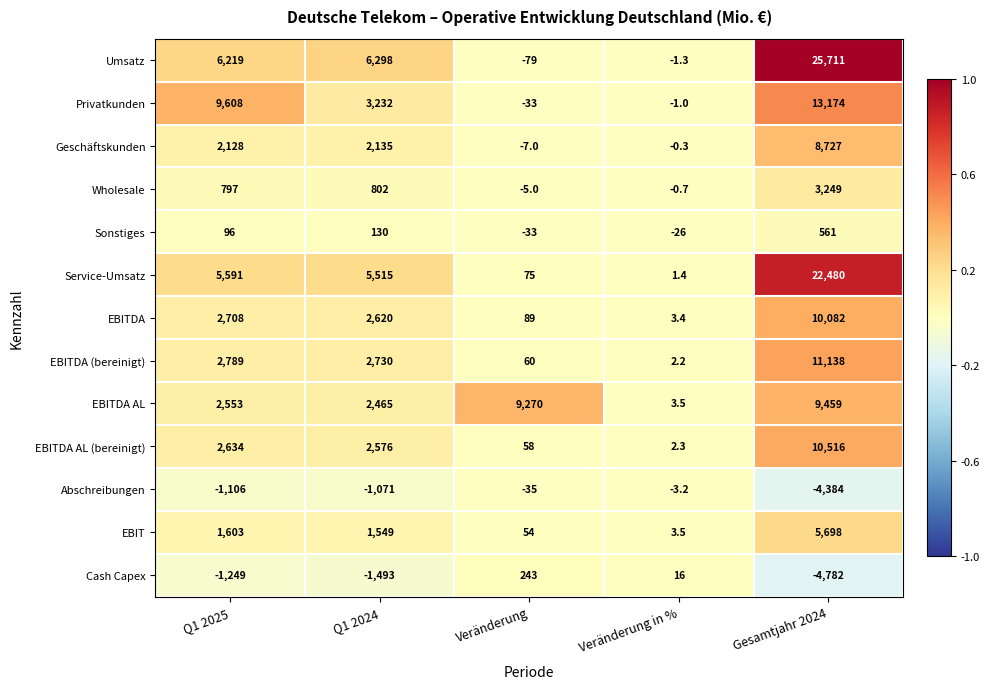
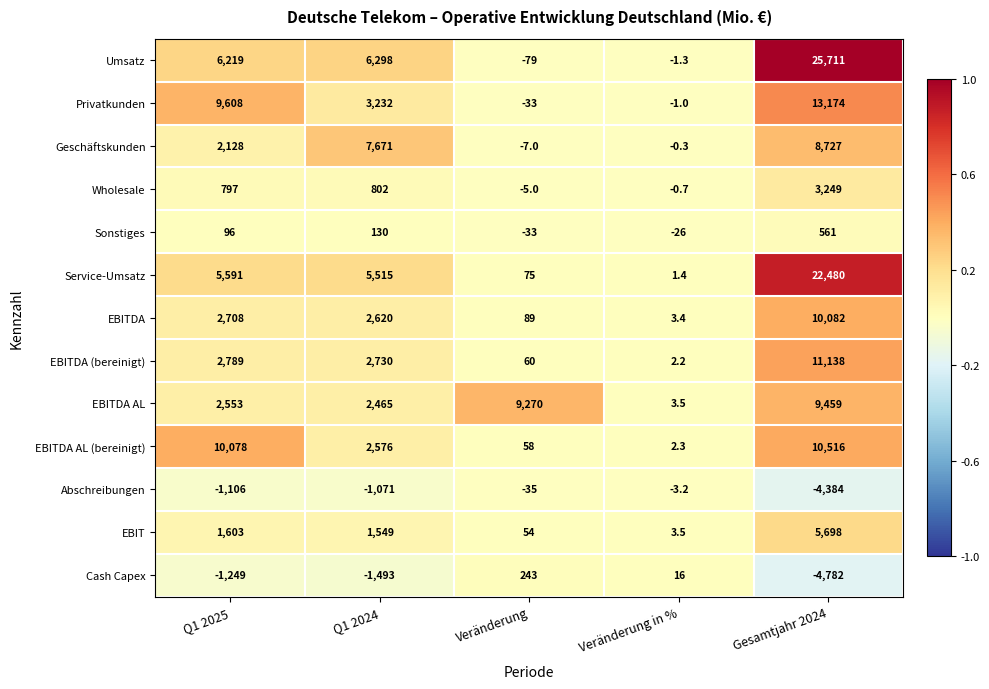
  {
    "Umsatz": {
      "Q1 2025": "6,219",
      "Q1 2024": "6,298",
      "Veränderung": "-79",
      "Veränderung in %": "-1.3",
      "Gesamtjahr 2024": "25,711"
    },
    "Privatkunden": {
      "Q1 2025": "9,608",
      "Q1 2024": "3,232",
      "Veränderung": "-33",
      "Veränderung in %": "-1.0",
      "Gesamtjahr 2024": "13,174"
    },
    "Geschäftskunden": {
      "Q1 2025": "2,128",
-     "Q1 2024": "2,135",
+     "Q1 2024": "7,671",
      "Veränderung": "-7.0",
      "Veränderung in %": "-0.3",
      "Gesamtjahr 2024": "8,727"
    },
    "Wholesale": {
      "Q1 2025": "797",
      "Q1 2024": "802",
      "Veränderung": "-5.0",
      "Veränderung in %": "-0.7",
      "Gesamtjahr 2024": "3,249"
    },
    "Sonstiges": {
      "Q1 2025": "96",
      "Q1 2024": "130",
      "Veränderung": "-33",
      "Veränderung in %": "-26",
      "Gesamtjahr 2024": "561"
    },
    "Service-Umsatz": {
      "Q1 2025": "5,591",
      "Q1 2024": "5,515",
      "Veränderung": "75",
      "Veränderung in %": "1.4",
      "Gesamtjahr 2024": "22,480"
    },
    "EBITDA": {
      "Q1 2025": "2,708",
      "Q1 2024": "2,620",
      "Veränderung": "89",
      "Veränderung in %": "3.4",
      "Gesamtjahr 2024": "10,082"
    },
    "EBITDA (bereinigt)": {
      "Q1 2025": "2,789",
      "Q1 2024": "2,730",
      "Veränderung": "60",
      "Veränderung in %": "2.2",
      "Gesamtjahr 2024": "11,138"
    },
    "EBITDA AL": {
      "Q1 2025": "2,553",
      "Q1 2024": "2,465",
      "Veränderung": "9,270",
      "Veränderung in %": "3.5",
      "Gesamtjahr 2024": "9,459"
    },
    "EBITDA AL (bereinigt)": {
-     "Q1 2025": "2,634",
+     "Q1 2025": "10,078",
      "Q1 2024": "2,576",
      "Veränderung": "58",
      "Veränderung in %": "2.3",
      "Gesamtjahr 2024": "10,516"
    },
    "Abschreibungen": {
      "Q1 2025": "-1,106",
      "Q1 2024": "-1,071",
      "Veränderung": "-35",
      "Veränderung in %": "-3.2",
      "Gesamtjahr 2024": "-4,384"
    },
    "EBIT": {
      "Q1 2025": "1,603",
      "Q1 2024": "1,549",
      "Veränderung": "54",
      "Veränderung in %": "3.5",
      "Gesamtjahr 2024": "5,698"
    },
    "Cash Capex": {
      "Q1 2025": "-1,249",
      "Q1 2024": "-1,493",
      "Veränderung": "243",
      "Veränderung in %": "16",
      "Gesamtjahr 2024": "-4,782"
    }
  }
